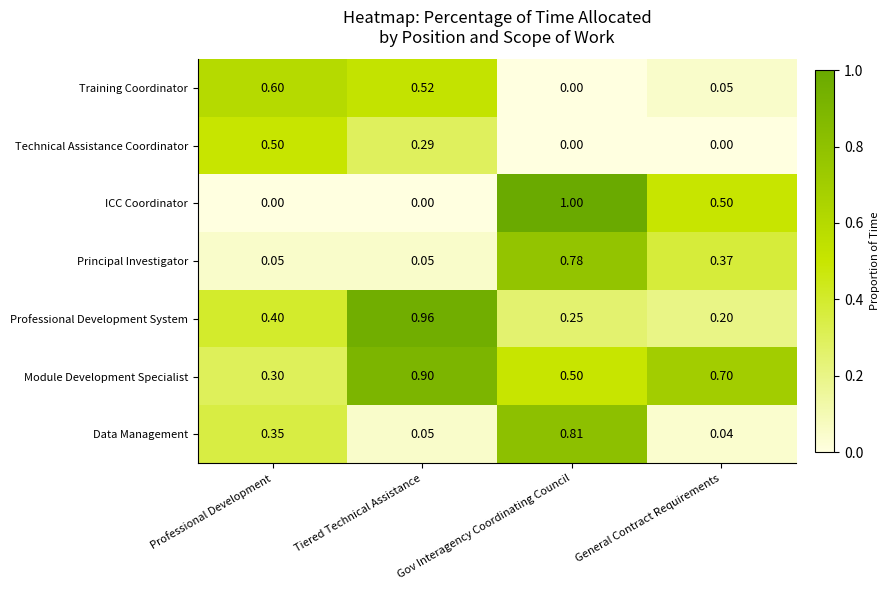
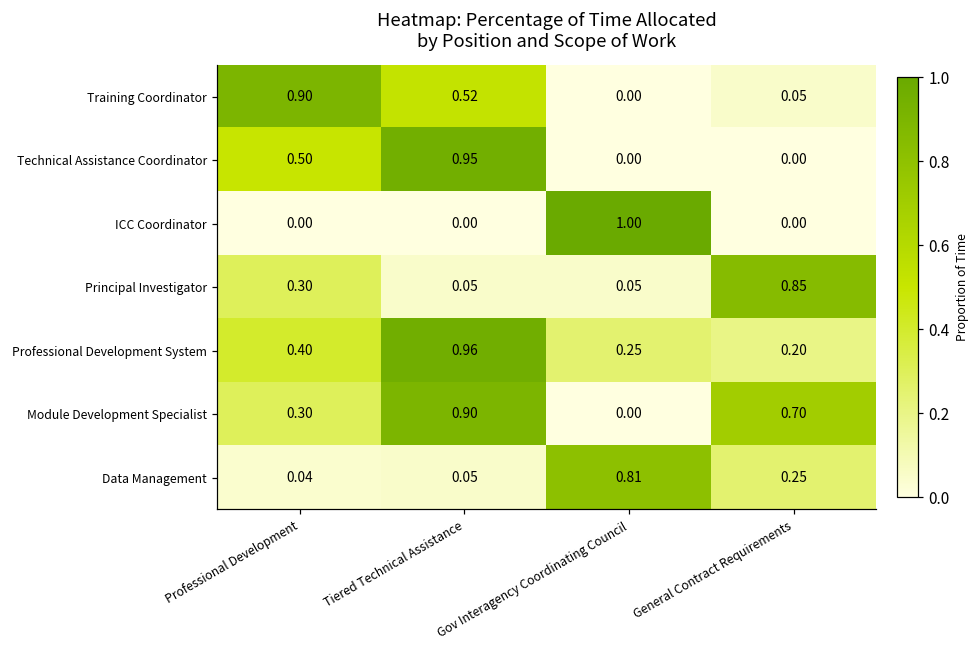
  {
    "Training Coordinator": {
-     "Professional Development": 0.60,
+     "Professional Development": 0.90,
      "Tiered Technical Assistance": 0.52,
      "Gov Interagency Coordinating Council": 0.00,
      "General Contract Requirements": 0.05
    },
    "Technical Assistance Coordinator": {
      "Professional Development": 0.50,
-     "Tiered Technical Assistance": 0.29,
+     "Tiered Technical Assistance": 0.95,
      "Gov Interagency Coordinating Council": 0.00,
      "General Contract Requirements": 0.00
    },
    "ICC Coordinator": {
      "Professional Development": 0.00,
      "Tiered Technical Assistance": 0.00,
      "Gov Interagency Coordinating Council": 1.00,
-     "General Contract Requirements": 0.50
+     "General Contract Requirements": 0.00
    },
    "Principal Investigator": {
-     "Professional Development": 0.05,
+     "Professional Development": 0.30,
      "Tiered Technical Assistance": 0.05,
-     "Gov Interagency Coordinating Council": 0.78,
-     "General Contract Requirements": 0.37
+     "Gov Interagency Coordinating Council": 0.05,
+     "General Contract Requirements": 0.85
    },
    "Professional Development System": {
      "Professional Development": 0.40,
      "Tiered Technical Assistance": 0.96,
      "Gov Interagency Coordinating Council": 0.25,
      "General Contract Requirements": 0.20
    },
    "Module Development Specialist": {
      "Professional Development": 0.30,
      "Tiered Technical Assistance": 0.90,
-     "Gov Interagency Coordinating Council": 0.50,
+     "Gov Interagency Coordinating Council": 0.00,
      "General Contract Requirements": 0.70
    },
    "Data Management": {
-     "Professional Development": 0.35,
+     "Professional Development": 0.04,
      "Tiered Technical Assistance": 0.05,
      "Gov Interagency Coordinating Council": 0.81,
-     "General Contract Requirements": 0.04
+     "General Contract Requirements": 0.25
    }
  }
